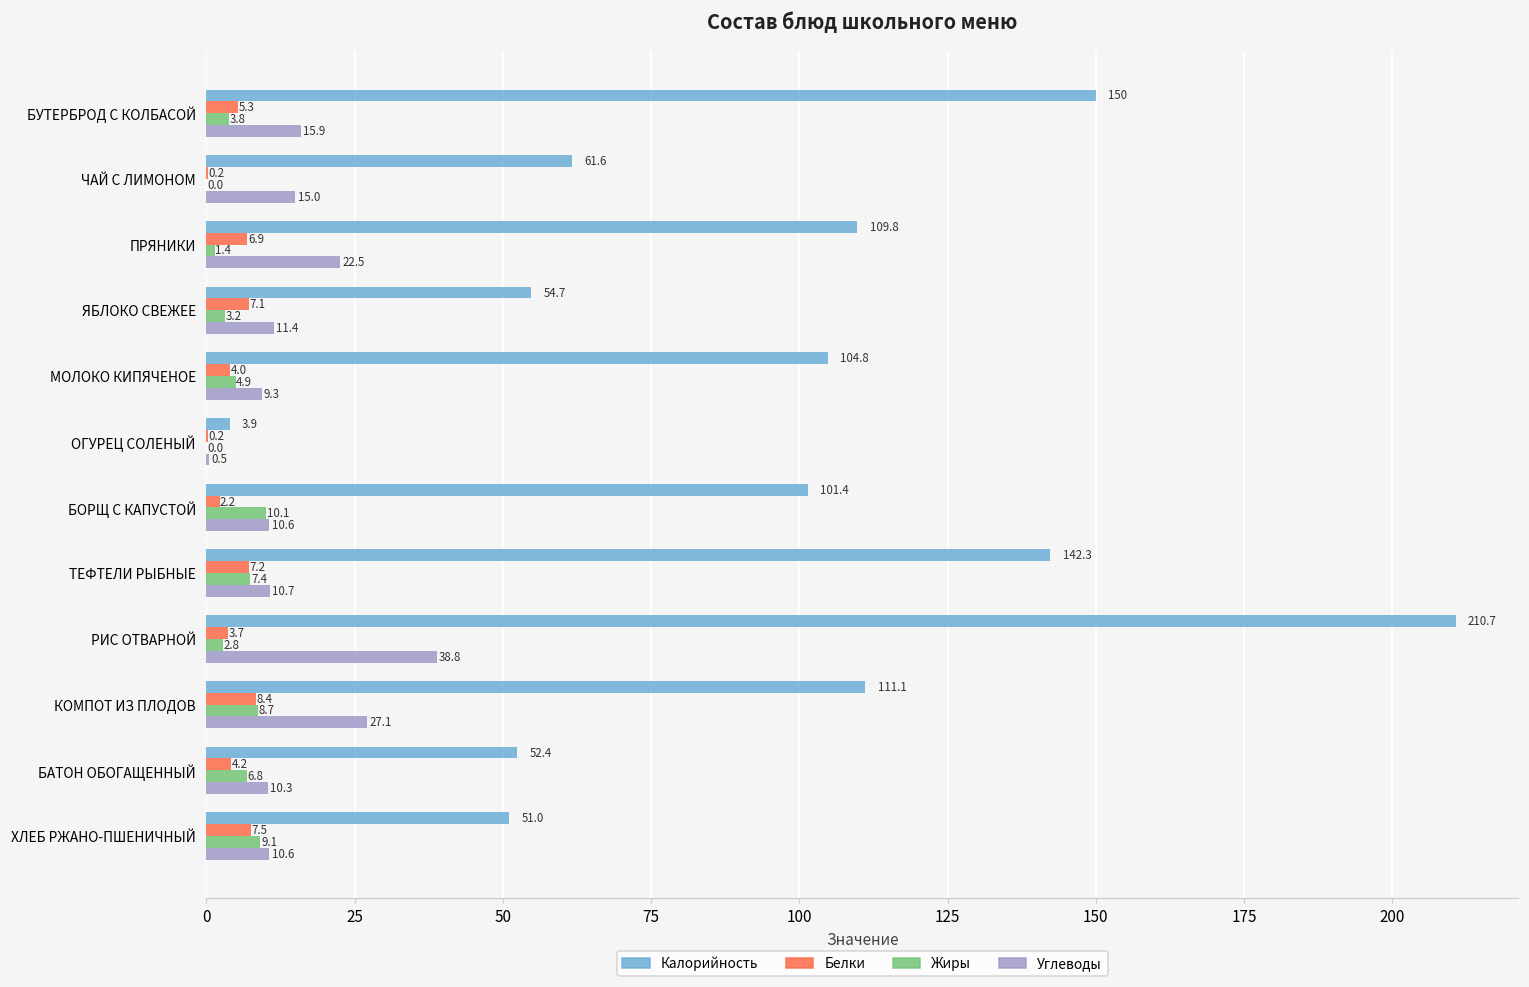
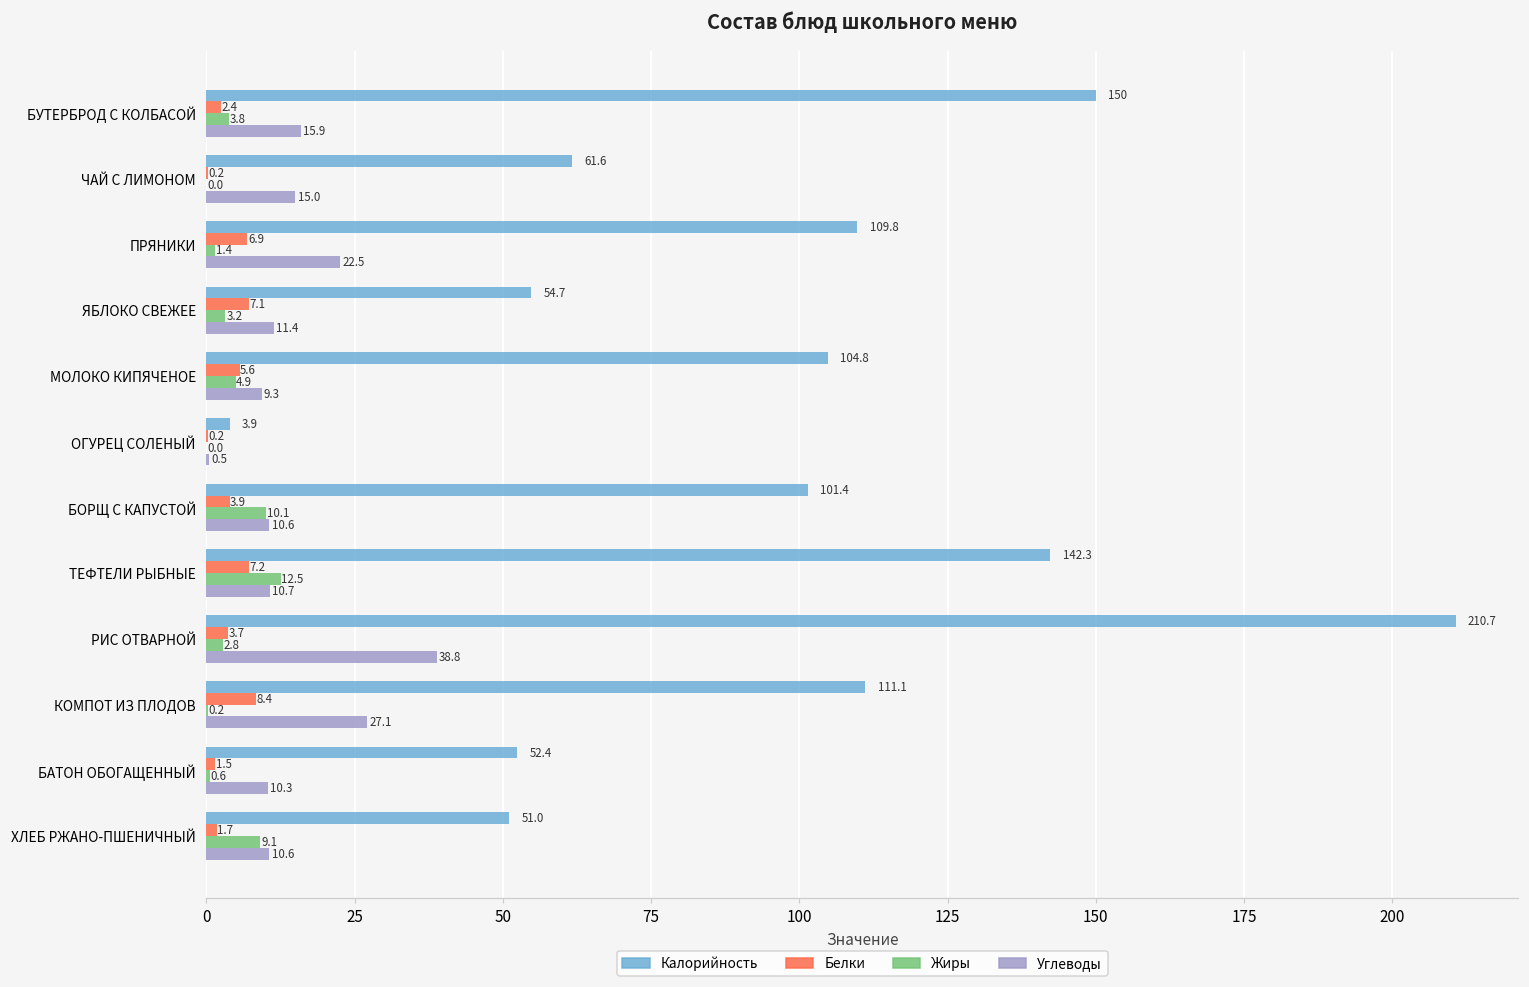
  {
    "Белки": {
-     "БУТЕРБРОД С КОЛБАСОЙ": 5.3,
+     "БУТЕРБРОД С КОЛБАСОЙ": 2.4,
      "ЧАЙ С ЛИМОНОМ": 0.2,
      "ПРЯНИКИ": 6.9,
      "ЯБЛОКО СВЕЖЕЕ": 7.1,
-     "МОЛОКО КИПЯЧЕНОЕ": 4.0,
+     "МОЛОКО КИПЯЧЕНОЕ": 5.6,
      "ОГУРЕЦ СОЛЕНЫЙ": 0.2,
-     "БОРЩ С КАПУСТОЙ": 2.2,
+     "БОРЩ С КАПУСТОЙ": 3.9,
      "ТЕФТЕЛИ РЫБНЫЕ": 7.2,
      "РИС ОТВАРНОЙ": 3.7,
      "КОМПОТ ИЗ ПЛОДОВ": 8.4,
-     "БАТОН ОБОГАЩЕННЫЙ": 4.2,
-     "ХЛЕБ РЖАНО-ПШЕНИЧНЫЙ": 7.5
+     "БАТОН ОБОГАЩЕННЫЙ": 1.5,
+     "ХЛЕБ РЖАНО-ПШЕНИЧНЫЙ": 1.7
    },
    "Жиры": {
      "БУТЕРБРОД С КОЛБАСОЙ": 3.8,
      "ЧАЙ С ЛИМОНОМ": 0.0,
      "ПРЯНИКИ": 1.4,
      "ЯБЛОКО СВЕЖЕЕ": 3.2,
      "МОЛОКО КИПЯЧЕНОЕ": 4.9,
      "ОГУРЕЦ СОЛЕНЫЙ": 0.0,
      "БОРЩ С КАПУСТОЙ": 10.1,
-     "ТЕФТЕЛИ РЫБНЫЕ": 7.4,
+     "ТЕФТЕЛИ РЫБНЫЕ": 12.5,
      "РИС ОТВАРНОЙ": 2.8,
-     "КОМПОТ ИЗ ПЛОДОВ": 8.7,
-     "БАТОН ОБОГАЩЕННЫЙ": 6.8,
+     "КОМПОТ ИЗ ПЛОДОВ": 0.2,
+     "БАТОН ОБОГАЩЕННЫЙ": 0.6,
      "ХЛЕБ РЖАНО-ПШЕНИЧНЫЙ": 9.1
    }
  }
